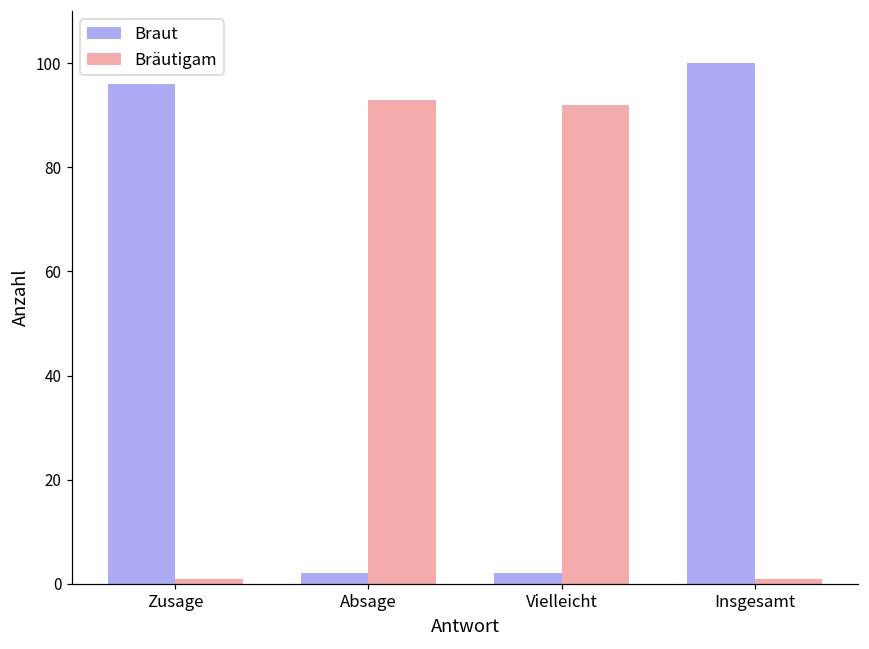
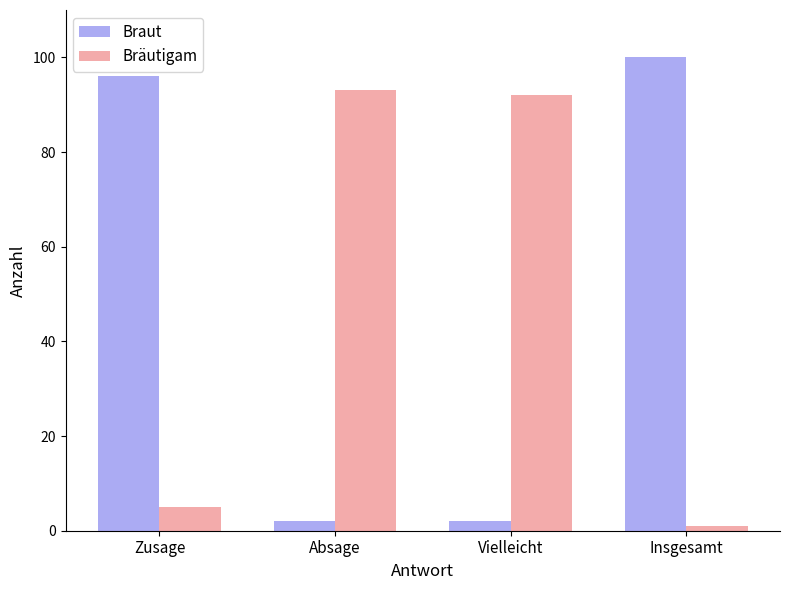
  {
    "Braut": {
      "Zusage": 96,
      "Absage": 2,
      "Vielleicht": 2,
      "Insgesamt": 100
    },
    "Bräutigam": {
-     "Zusage": 1,
+     "Zusage": 5,
      "Absage": 93,
      "Vielleicht": 92,
      "Insgesamt": 1
    }
  }
